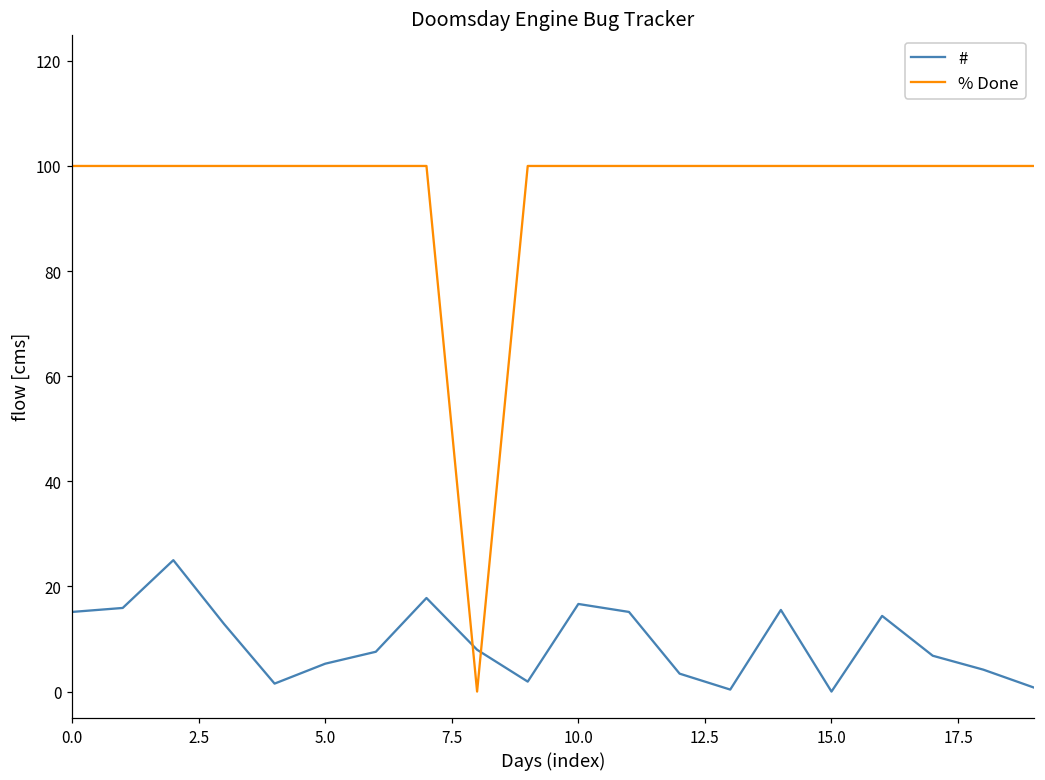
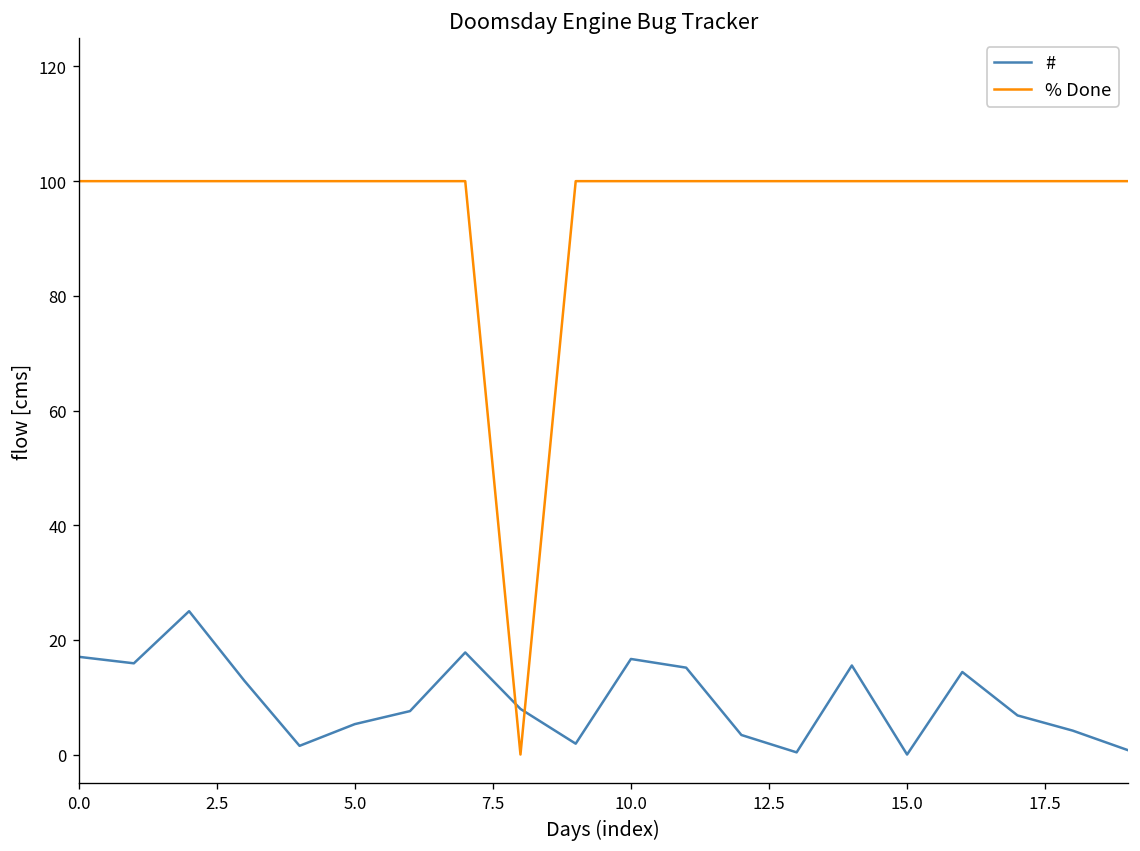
  {
    "#": {
-     "0.0": 15,
+     "0.0": 17,
      "5.0": 5,
      "10.0": 17,
      "15.0": 0
    },
    "% Done": {
      "0.0": 100,
      "5.0": 100,
      "10.0": 100,
      "15.0": 100
    }
  }
